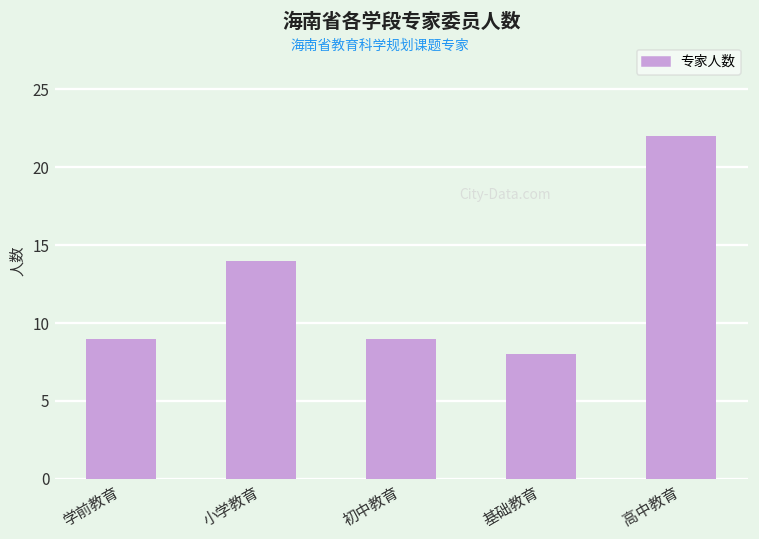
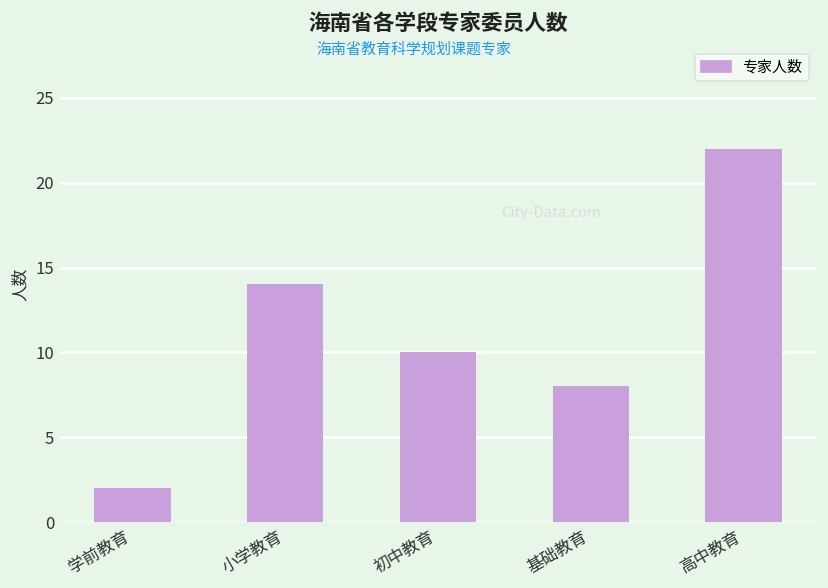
  {
-   "学前教育": 9,
+   "学前教育": 2,
    "小学教育": 14,
-   "初中教育": 9,
+   "初中教育": 10,
    "基础教育": 8,
    "高中教育": 22
  }
